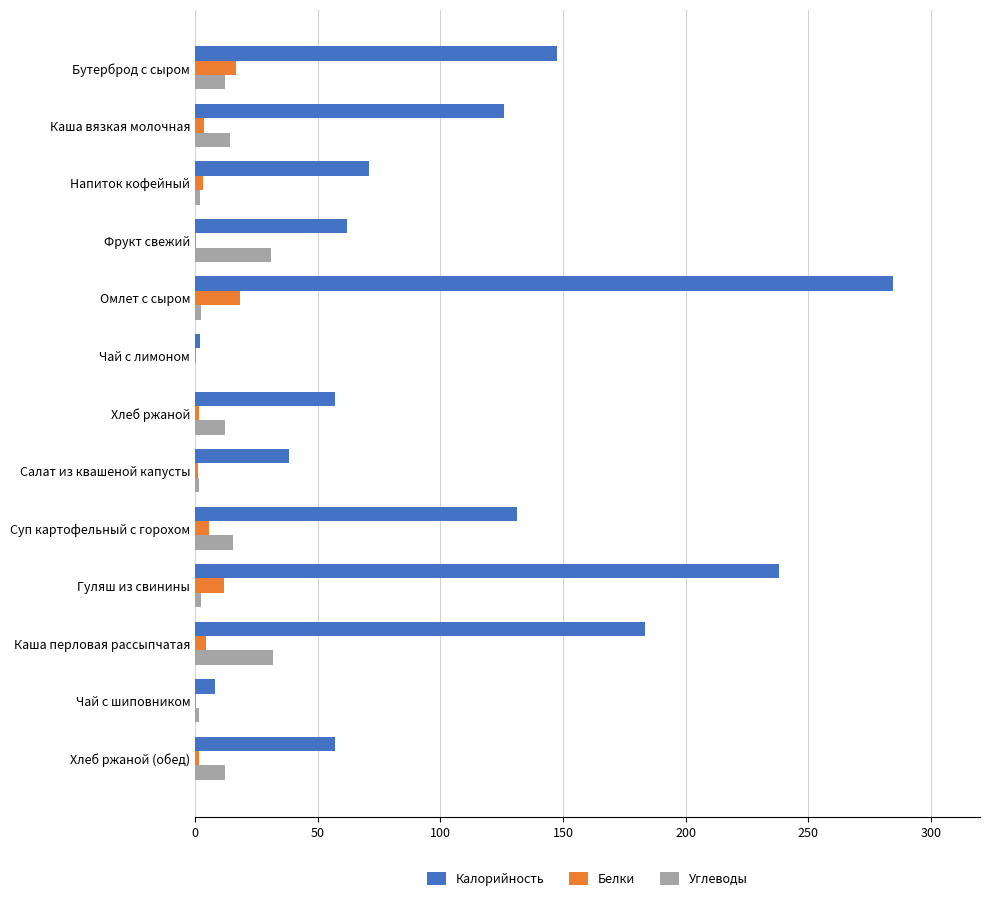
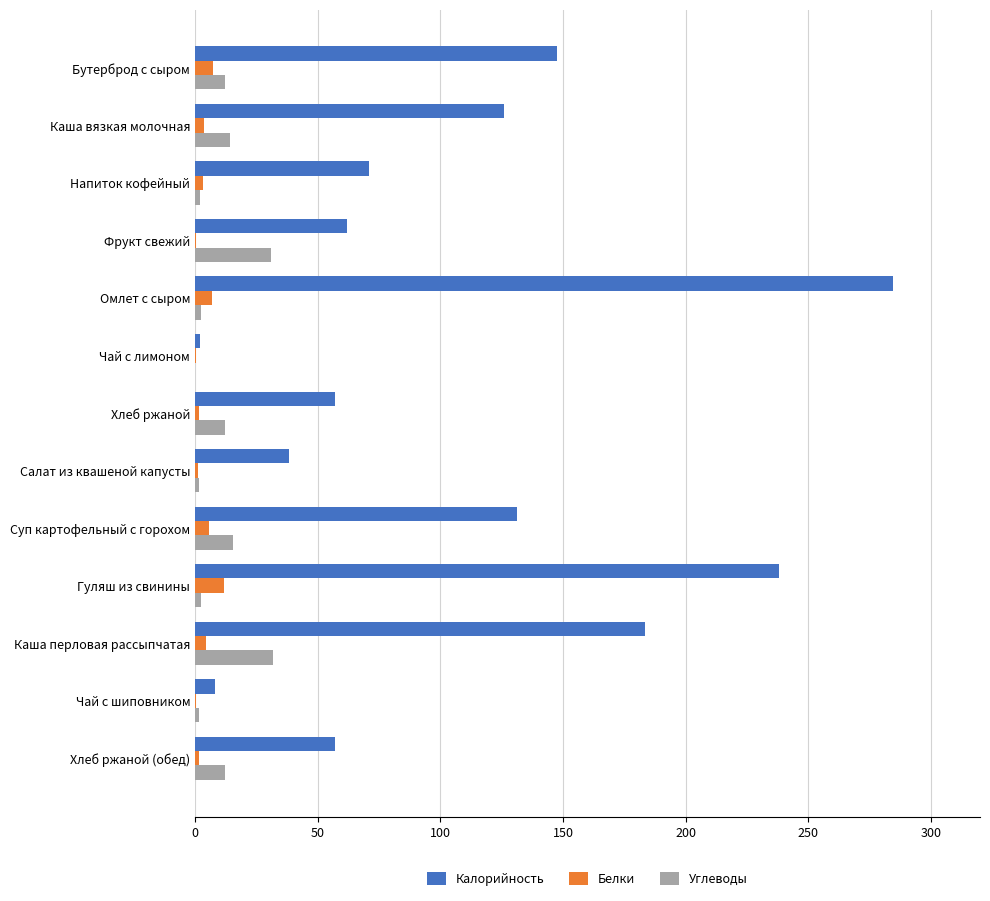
  {
    "Калорийность": {
      "Бутерброд с сыром": 147,
      "Каша вязкая молочная": 126,
      "Напиток кофейный": 71,
      "Фрукт свежий": 62,
      "Омлет с сыром": 284,
      "Чай с лимоном": 2,
      "Хлеб ржаной": 57,
      "Салат из квашеной капусты": 38,
      "Суп картофельный с горохом": 131,
      "Гуляш из свинины": 238,
      "Каша перловая рассыпчатая": 183,
      "Чай с шиповником": 8,
      "Хлеб ржаной (обед)": 57
    },
    "Белки": {
-     "Бутерброд с сыром": 17,
+     "Бутерброд с сыром": 7,
      "Каша вязкая молочная": 4,
      "Напиток кофейный": 3,
-     "Омлет с сыром": 19,
+     "Омлет с сыром": 7,
      "Хлеб ржаной": 2,
      "Салат из квашеной капусты": 1,
      "Суп картофельный с горохом": 6,
      "Гуляш из свинины": 12,
      "Каша перловая рассыпчатая": 4,
      "Хлеб ржаной (обед)": 2
    },
    "Углеводы": {
      "Бутерброд с сыром": 12,
      "Каша вязкая молочная": 14,
      "Напиток кофейный": 2,
      "Фрукт свежий": 31,
      "Омлет с сыром": 3,
      "Хлеб ржаной": 12,
      "Салат из квашеной капусты": 2,
      "Суп картофельный с горохом": 15,
      "Гуляш из свинины": 2,
      "Каша перловая рассыпчатая": 32,
      "Чай с шиповником": 2,
      "Хлеб ржаной (обед)": 12
    }
  }
